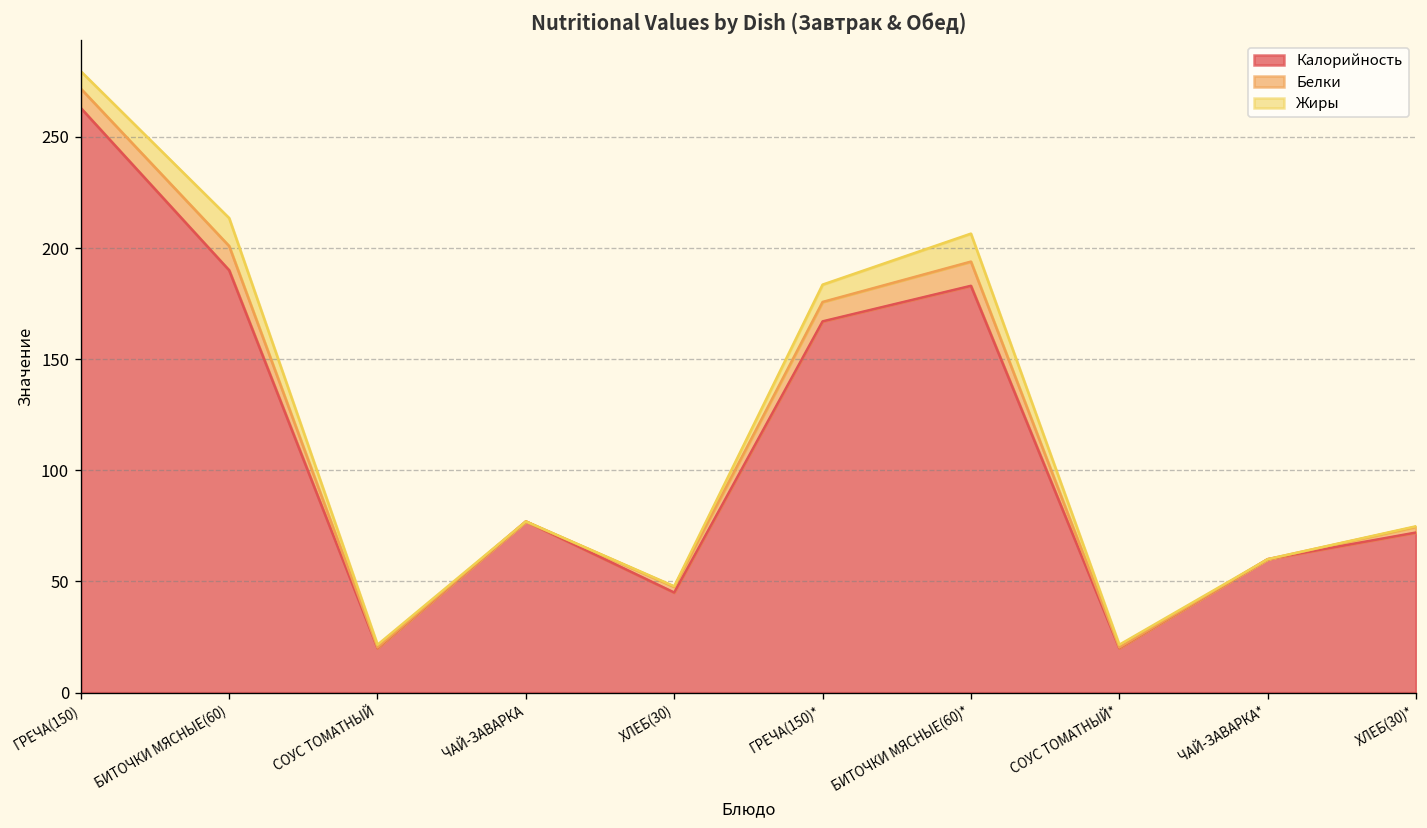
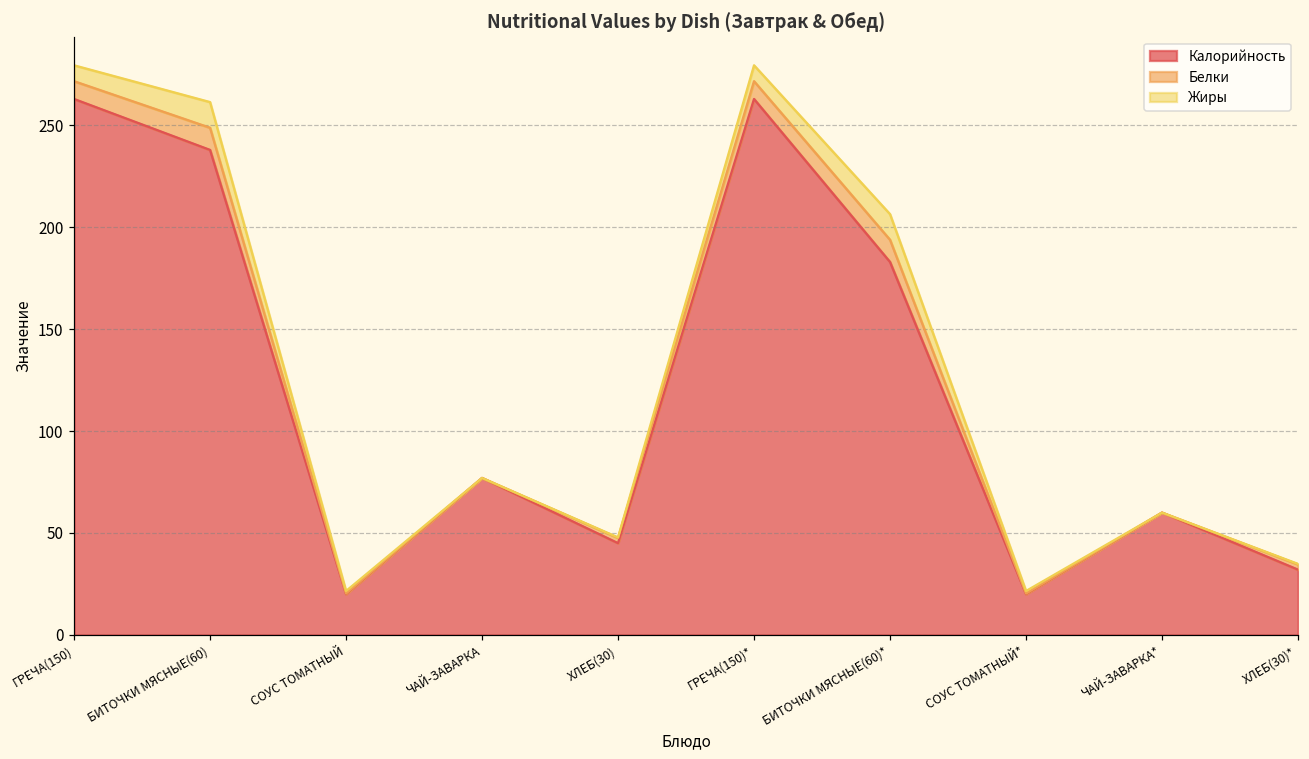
  {
    "Калорийность": {
      "ГРЕЧА(150)": 263,
-     "БИТОЧКИ МЯСНЫЕ(60)": 190,
+     "БИТОЧКИ МЯСНЫЕ(60)": 238,
      "ХЛЕБ(30)": 45,
-     "ГРЕЧА(150)*": 167,
+     "ГРЕЧА(150)*": 263,
      "БИТОЧКИ МЯСНЫЕ(60)*": 183,
-     "ХЛЕБ(30)*": 72
+     "ХЛЕБ(30)*": 32
    }
  }
